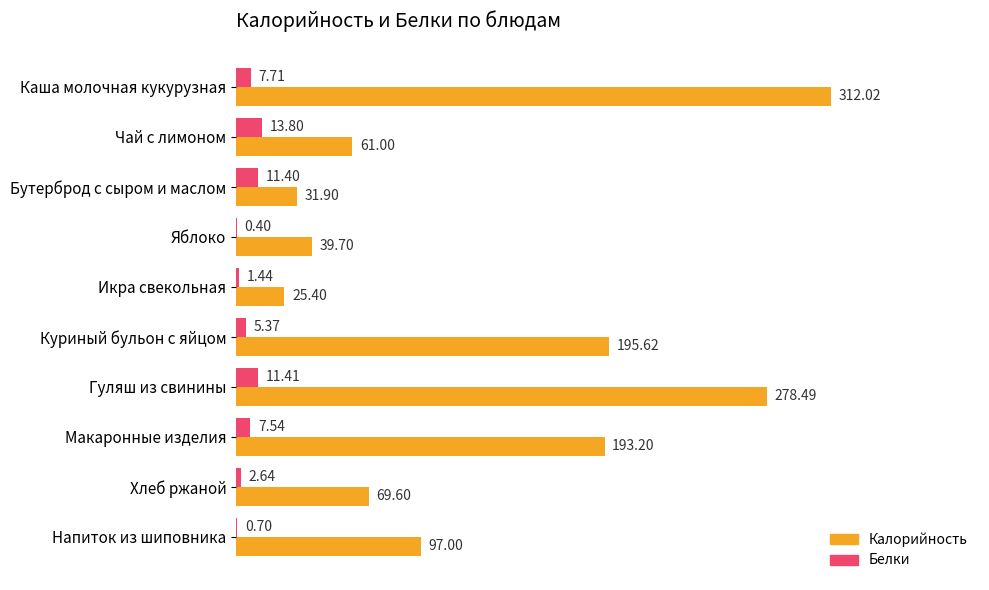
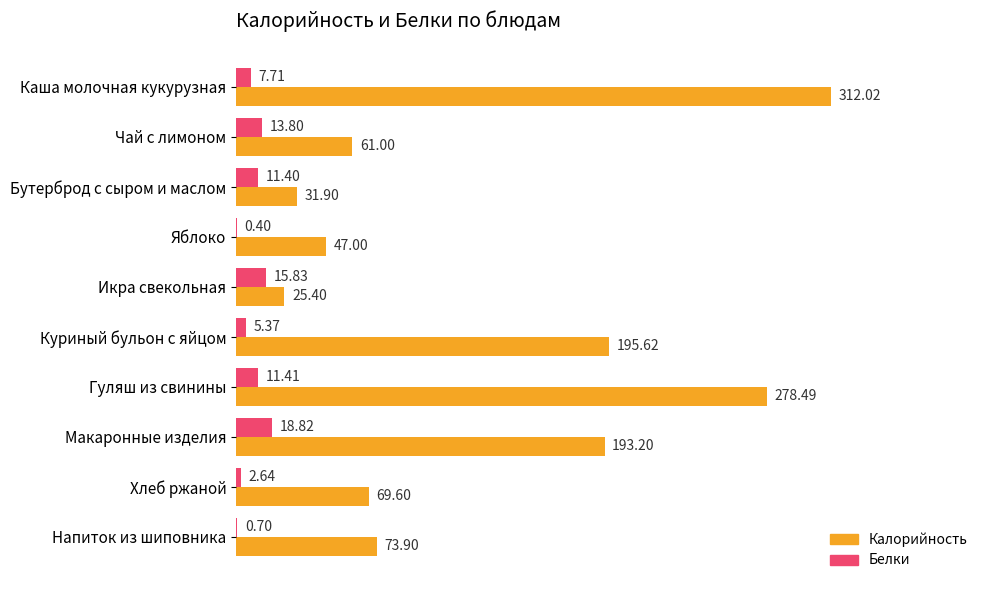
  {
    "Калорийность": {
      "Каша молочная кукурузная": 312.02,
      "Чай с лимоном": 61.00,
      "Бутерброд с сыром и маслом": 31.90,
-     "Яблоко": 39.70,
+     "Яблоко": 47.00,
      "Икра свекольная": 25.40,
      "Куриный бульон с яйцом": 195.62,
      "Гуляш из свинины": 278.49,
      "Макаронные изделия": 193.20,
      "Хлеб ржаной": 69.60,
-     "Напиток из шиповника": 97.00
+     "Напиток из шиповника": 73.90
    },
    "Белки": {
      "Каша молочная кукурузная": 7.71,
      "Чай с лимоном": 13.80,
      "Бутерброд с сыром и маслом": 11.40,
      "Яблоко": 0.40,
-     "Икра свекольная": 1.44,
+     "Икра свекольная": 15.83,
      "Куриный бульон с яйцом": 5.37,
      "Гуляш из свинины": 11.41,
-     "Макаронные изделия": 7.54,
+     "Макаронные изделия": 18.82,
      "Хлеб ржаной": 2.64,
      "Напиток из шиповника": 0.70
    }
  }
